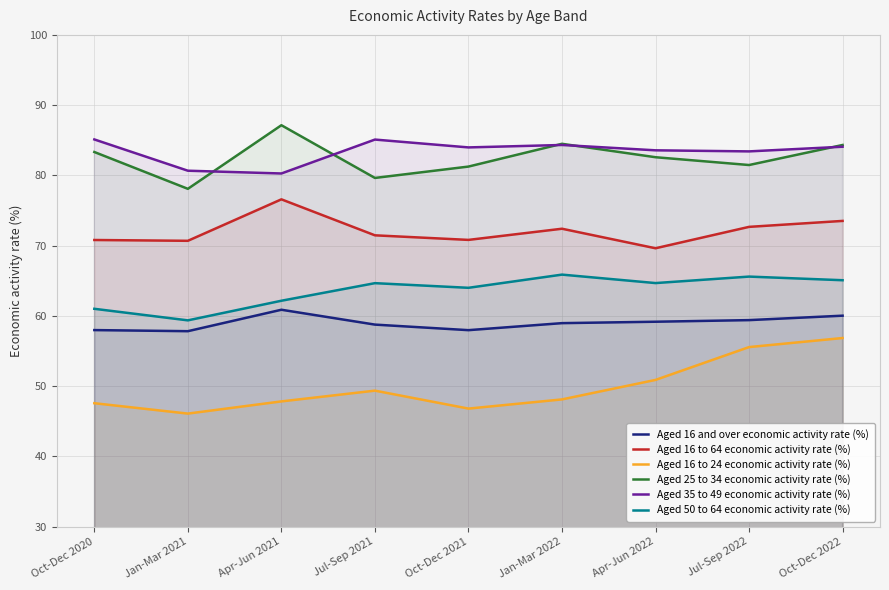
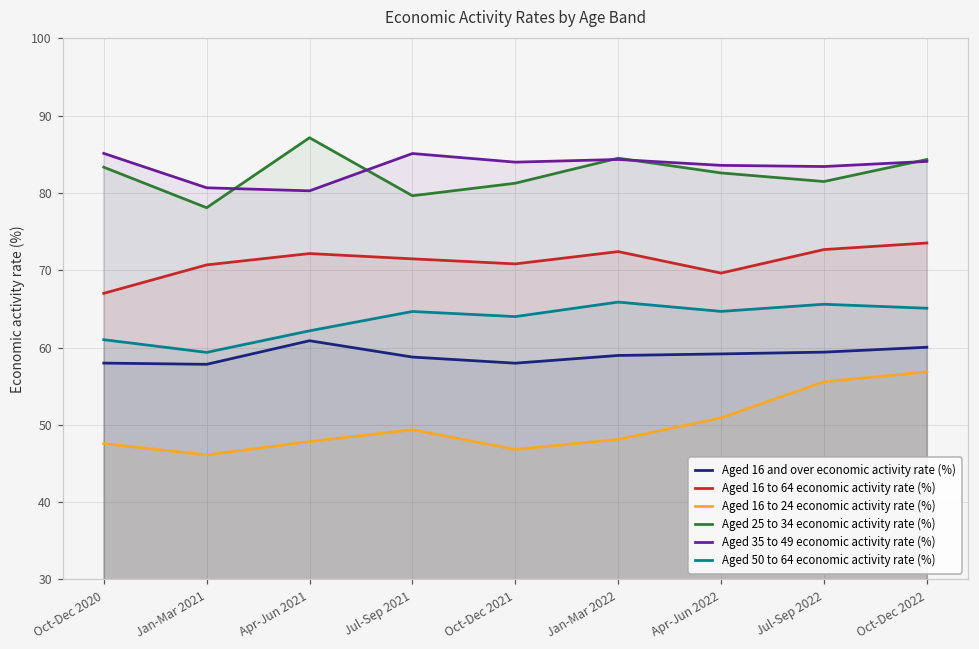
  {
    "Aged 16 and over economic activity rate (%)": {
      "Oct-Dec 2020": 58,
      "Jan-Mar 2021": 58,
      "Apr-Jun 2021": 61,
      "Jul-Sep 2021": 59,
      "Oct-Dec 2021": 58,
      "Jan-Mar 2022": 59,
      "Apr-Jun 2022": 59,
      "Jul-Sep 2022": 59,
      "Oct-Dec 2022": 60
    },
    "Aged 16 to 64 economic activity rate (%)": {
-     "Oct-Dec 2020": 71,
+     "Oct-Dec 2020": 67,
      "Jan-Mar 2021": 71,
-     "Apr-Jun 2021": 77,
+     "Apr-Jun 2021": 72,
      "Jul-Sep 2021": 71,
      "Oct-Dec 2021": 71,
      "Jan-Mar 2022": 72,
      "Apr-Jun 2022": 70,
      "Jul-Sep 2022": 73,
      "Oct-Dec 2022": 74
    },
    "Aged 16 to 24 economic activity rate (%)": {
      "Oct-Dec 2020": 48,
      "Jan-Mar 2021": 46,
      "Apr-Jun 2021": 48,
      "Jul-Sep 2021": 49,
      "Oct-Dec 2021": 47,
      "Jan-Mar 2022": 48,
      "Apr-Jun 2022": 51,
      "Jul-Sep 2022": 56,
      "Oct-Dec 2022": 57
    },
    "Aged 25 to 34 economic activity rate (%)": {
      "Oct-Dec 2020": 83,
      "Jan-Mar 2021": 78,
      "Apr-Jun 2021": 87,
      "Jul-Sep 2021": 80,
      "Oct-Dec 2021": 81,
      "Apr-Jun 2022": 83,
      "Jul-Sep 2022": 81
    },
    "Aged 35 to 49 economic activity rate (%)": {
      "Oct-Dec 2020": 85,
      "Jan-Mar 2021": 81,
      "Apr-Jun 2021": 80,
      "Jul-Sep 2021": 85,
      "Oct-Dec 2021": 84,
      "Apr-Jun 2022": 84,
      "Jul-Sep 2022": 83
    },
    "Aged 50 to 64 economic activity rate (%)": {
      "Oct-Dec 2020": 61,
      "Jan-Mar 2021": 59,
      "Apr-Jun 2021": 62,
      "Jul-Sep 2021": 65,
      "Oct-Dec 2021": 64,
      "Jan-Mar 2022": 66,
      "Apr-Jun 2022": 65,
      "Jul-Sep 2022": 66,
      "Oct-Dec 2022": 65
    }
  }
